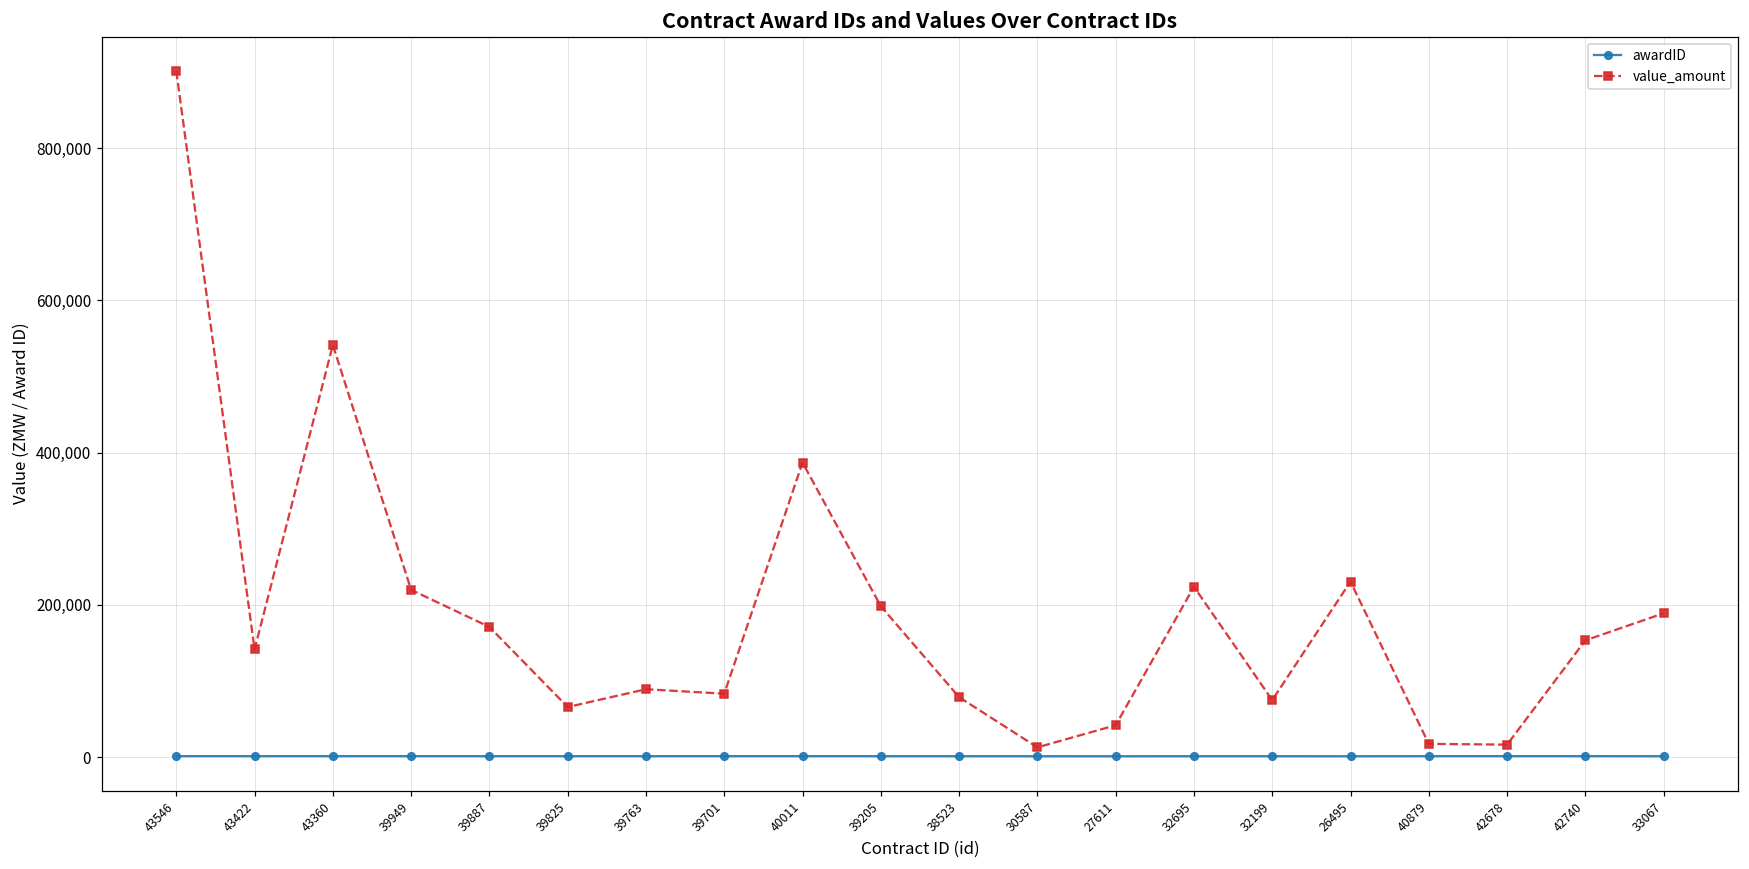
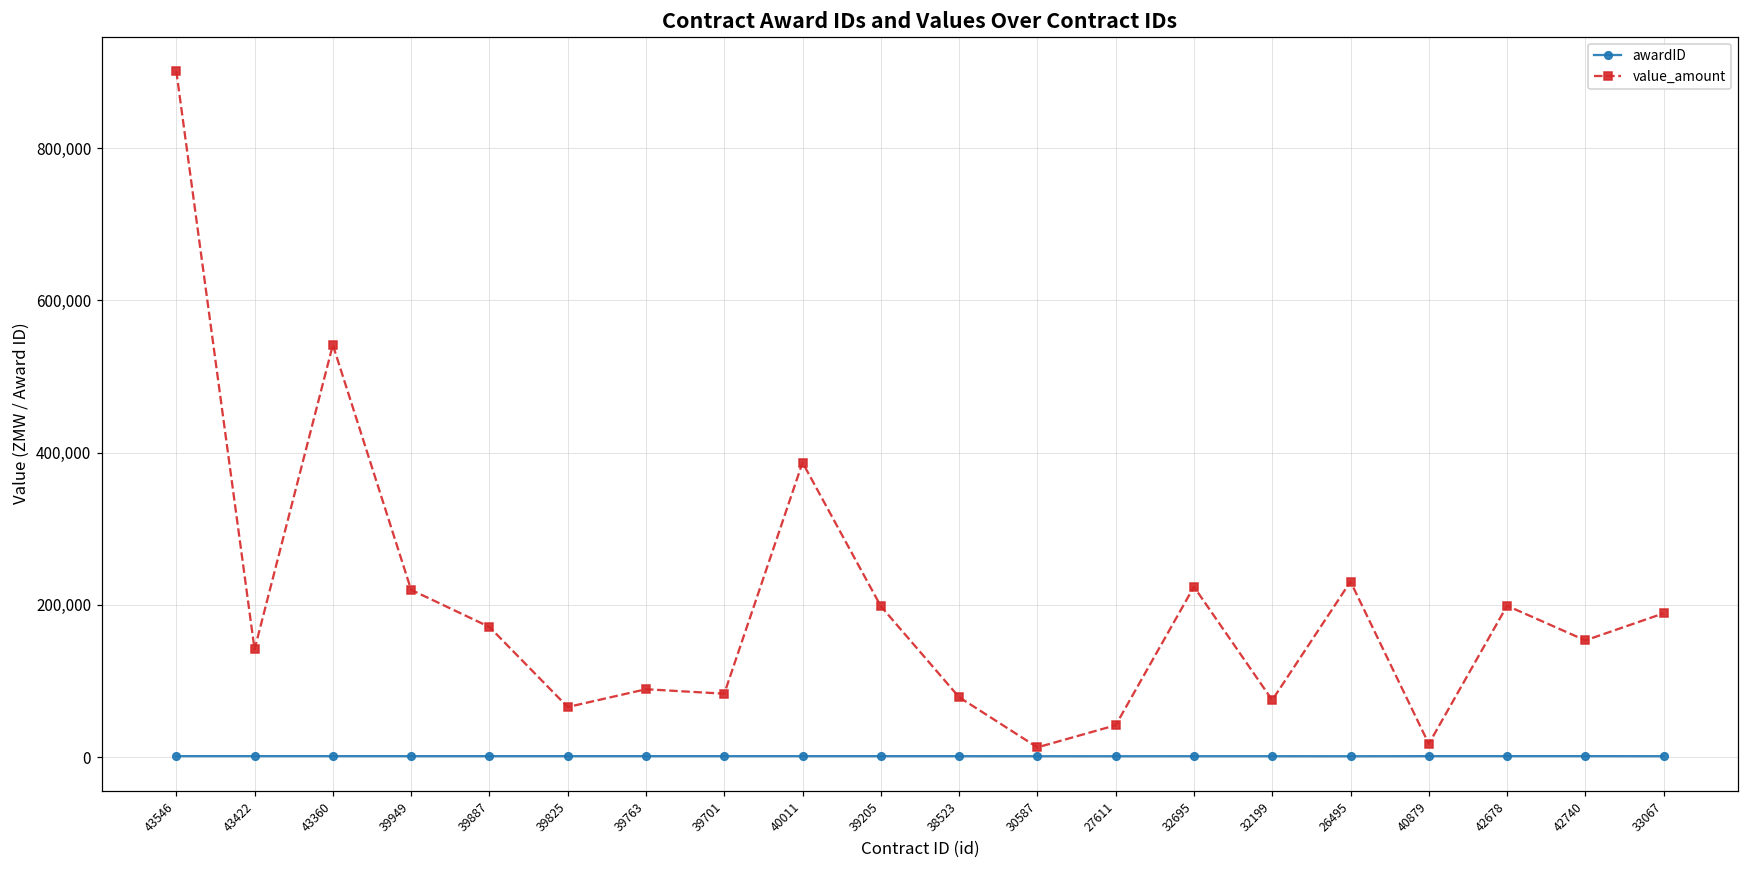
  {
    "awardID": {
      "43546": "0",
      "43422": "0",
      "43360": "0",
      "39949": "0",
      "39887": "0",
      "39825": "0",
      "39763": "0",
      "39701": "0",
      "40011": "0",
      "39205": "0",
      "38523": "0",
      "30587": "0",
      "27611": "0",
      "32695": "0",
      "32199": "0",
      "26495": "0",
      "40879": "0",
      "42678": "0",
      "42740": "0",
      "33067": "0"
    },
    "value_amount": {
      "43546": "900,000",
      "43422": "140,000",
      "43360": "540,000",
      "39949": "220,000",
      "39887": "170,000",
      "39825": "70,000",
      "39763": "90,000",
      "39701": "80,000",
      "40011": "390,000",
      "39205": "200,000",
      "38523": "80,000",
      "30587": "10,000",
      "27611": "40,000",
      "32695": "220,000",
      "32199": "80,000",
      "26495": "230,000",
      "40879": "20,000",
-     "42678": "20,000",
+     "42678": "200,000",
      "42740": "150,000",
      "33067": "190,000"
    }
  }
